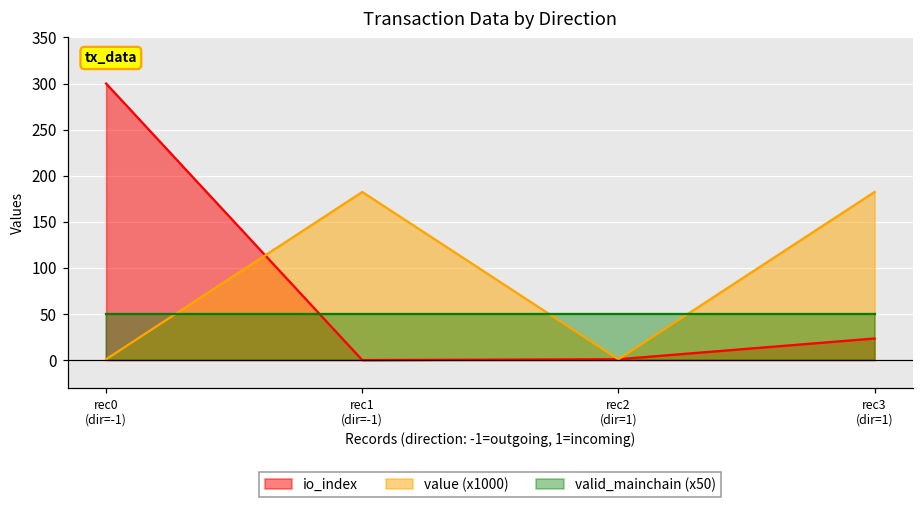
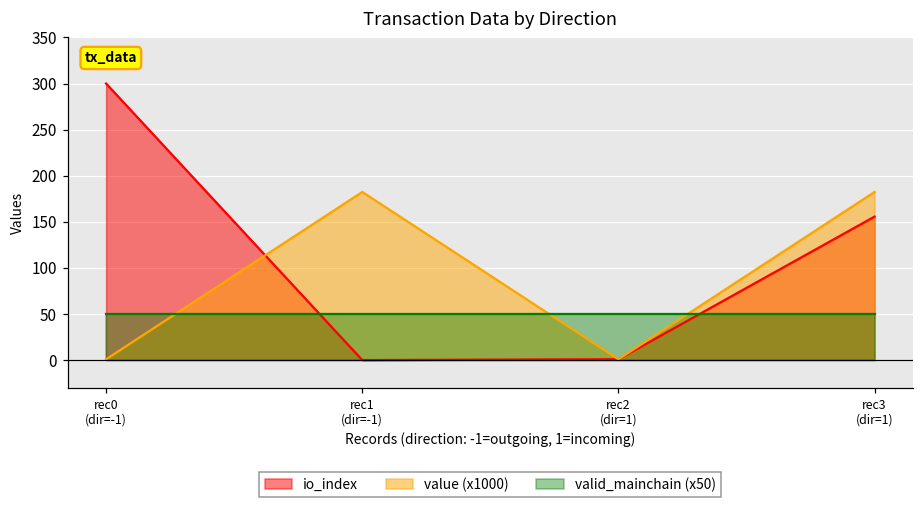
  {
    "io_index": {
      "rec0 (dir=-1)": 300,
      "rec1 (dir=-1)": 0,
-     "rec3 (dir=1)": 20
+     "rec3 (dir=1)": 160
    },
    "value (x1000)": {
      "rec0 (dir=-1)": 0,
      "rec1 (dir=-1)": 180,
      "rec3 (dir=1)": 180
    },
    "valid_mainchain (x50)": {
      "rec0 (dir=-1)": 50,
      "rec1 (dir=-1)": 50,
      "rec2 (dir=1)": 50,
      "rec3 (dir=1)": 50
    }
  }
